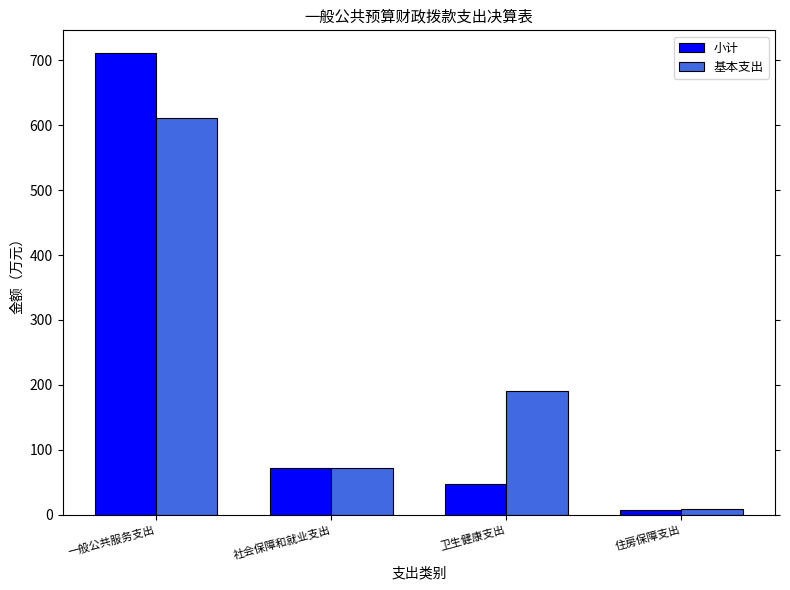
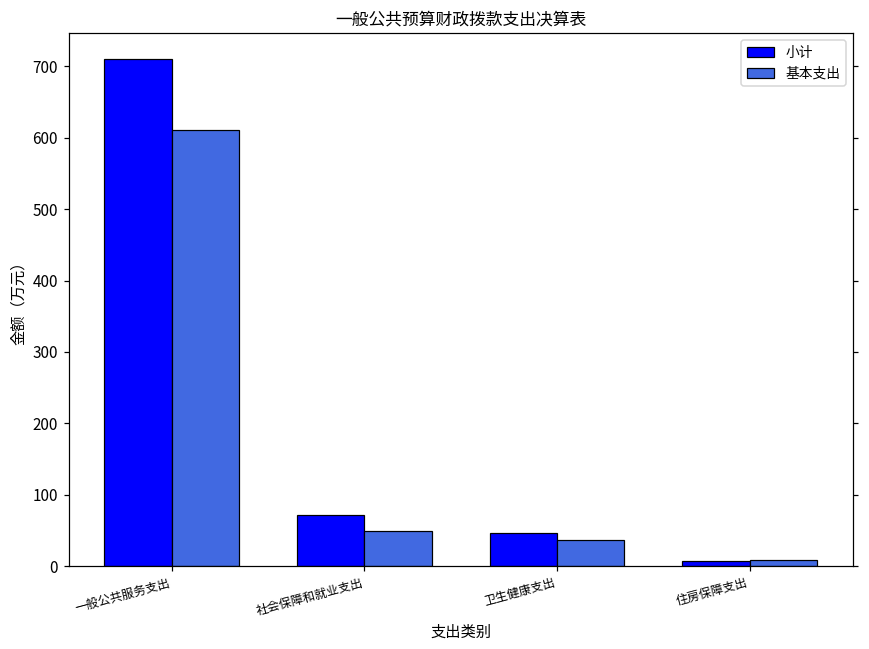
  {
    "小计": {
      "一般公共服务支出": 710,
      "社会保障和就业支出": 70,
      "卫生健康支出": 50,
      "住房保障支出": 10
    },
    "基本支出": {
      "一般公共服务支出": 610,
-     "社会保障和就业支出": 70,
-     "卫生健康支出": 190,
+     "社会保障和就业支出": 50,
+     "卫生健康支出": 40,
      "住房保障支出": 10
    }
  }
